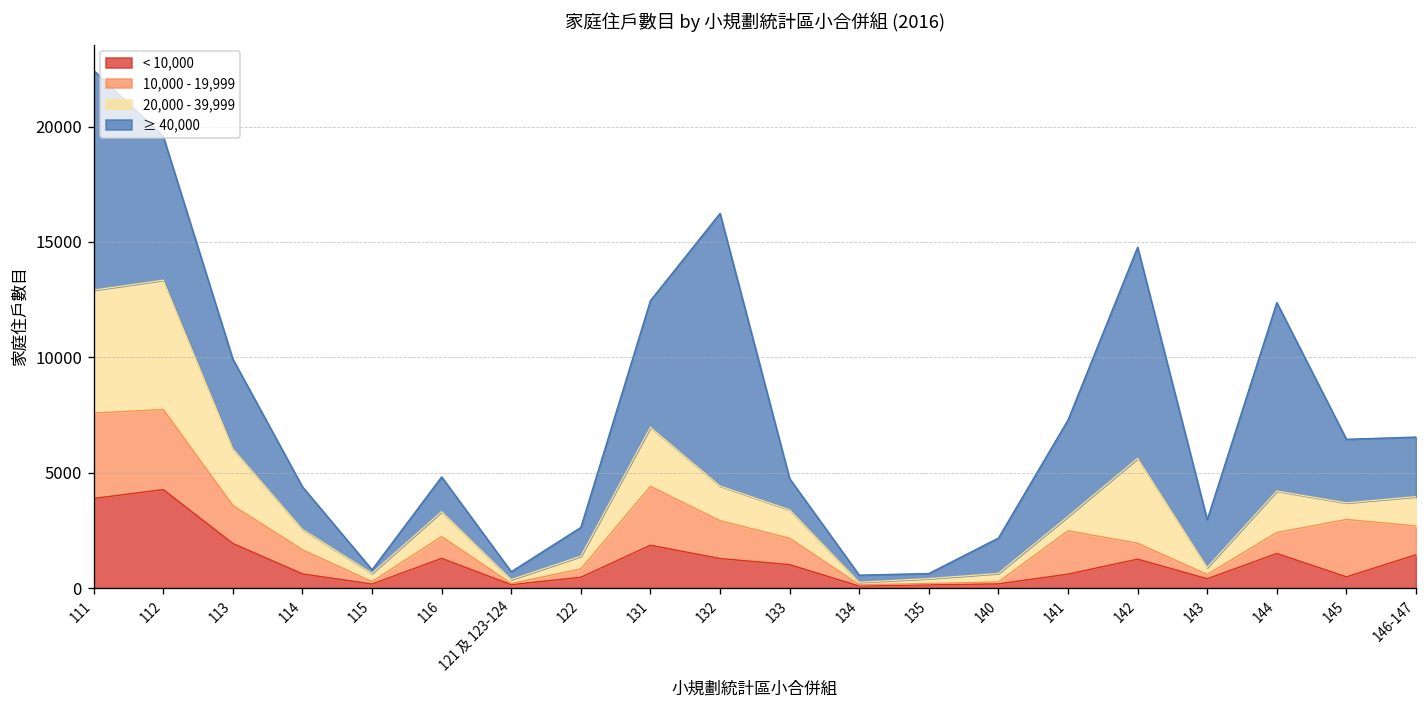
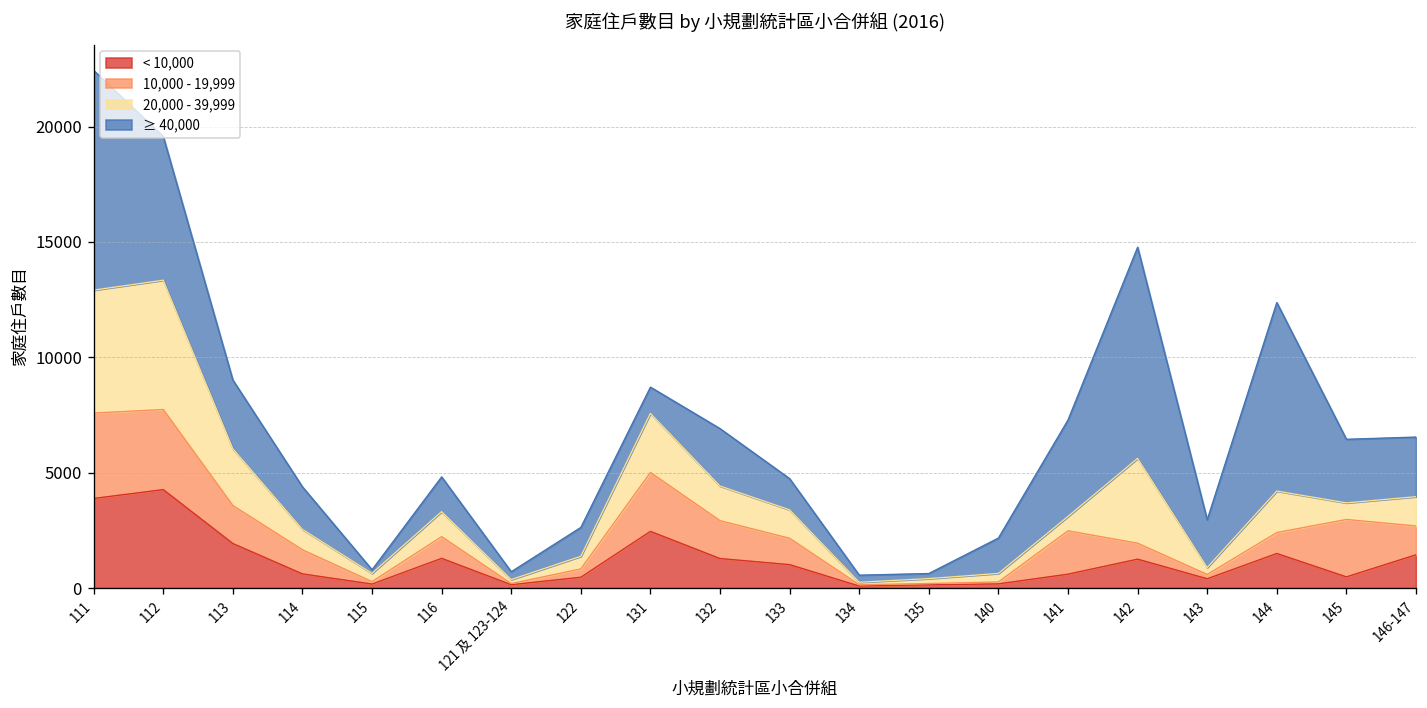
  {
    "< 10,000": {
      "111": 3900,
      "112": 4300,
      "113": 1900,
      "114": 600,
      "116": 1300,
      "122": 500,
-     "131": 1900,
+     "131": 2500,
      "132": 1300,
      "133": 1000,
      "141": 600,
      "142": 1300,
      "143": 400,
      "144": 1500,
      "145": 500,
      "146-147": 1400
    },
    "10,000 - 19,999": {
      "111": 3700,
      "112": 3500,
      "113": 1600,
      "114": 1000,
      "116": 900,
      "122": 400,
      "131": 2600,
      "132": 1600,
      "133": 1100,
      "141": 1900,
      "142": 700,
      "143": 200,
      "144": 900,
      "145": 2500,
      "146-147": 1200
    },
    "20,000 - 39,999": {
      "111": 5300,
      "112": 5600,
      "113": 2500,
      "114": 900,
      "115": 400,
      "116": 1100,
      "121 及 123-124": 200,
      "122": 500,
      "131": 2600,
      "132": 1500,
      "133": 1200,
      "135": 200,
      "140": 400,
      "141": 600,
      "142": 3700,
      "143": 300,
      "144": 1800,
      "145": 700,
      "146-147": 1300
    },
    "≥ 40,000": {
      "111": 9500,
      "112": 6200,
-     "113": 3900,
+     "113": 3000,
      "114": 1800,
      "115": 200,
      "116": 1500,
      "121 及 123-124": 300,
      "122": 1300,
-     "131": 5500,
-     "132": 11800,
+     "131": 1100,
+     "132": 2500,
      "133": 1400,
      "134": 300,
      "135": 200,
      "140": 1500,
      "141": 4200,
      "142": 9100,
      "143": 2100,
      "144": 8200,
      "145": 2800,
      "146-147": 2600
    }
  }
